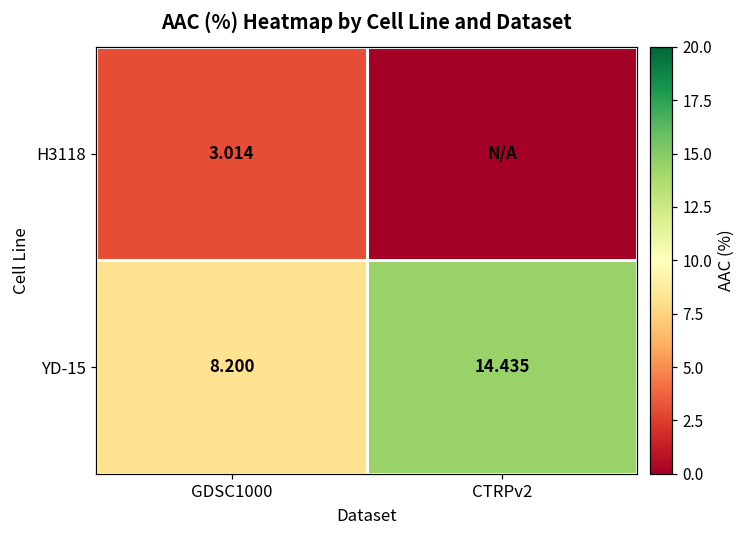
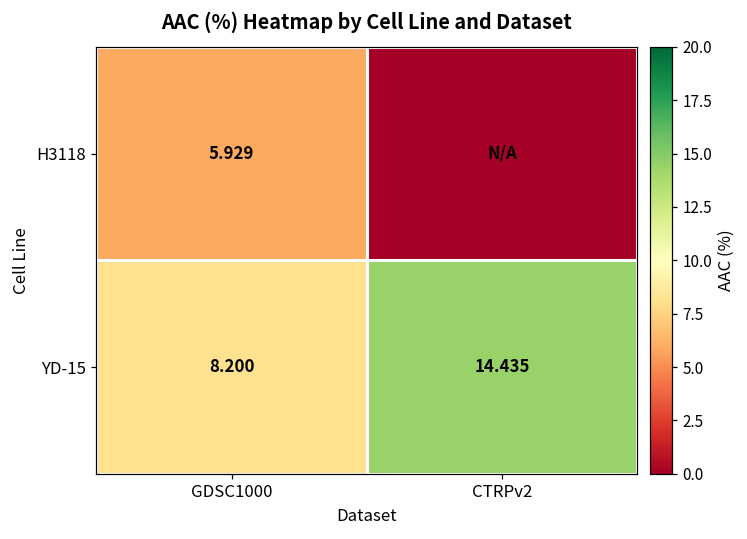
  {
    "H3118": {
-     "GDSC1000": 3.014
+     "GDSC1000": 5.929
    },
    "YD-15": {
      "GDSC1000": 8.200,
      "CTRPv2": 14.435
    }
  }
